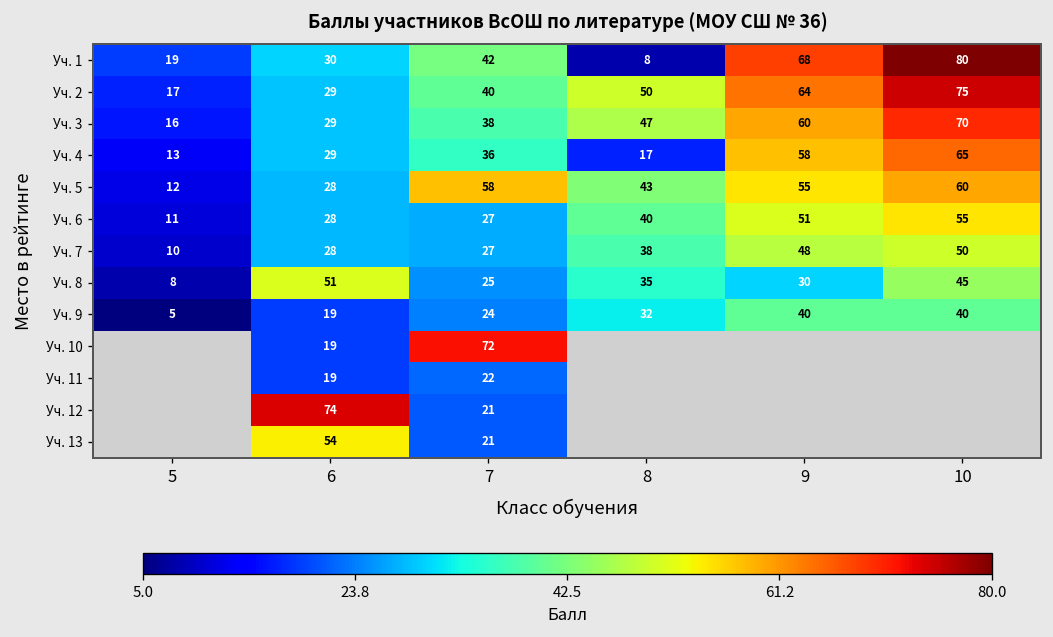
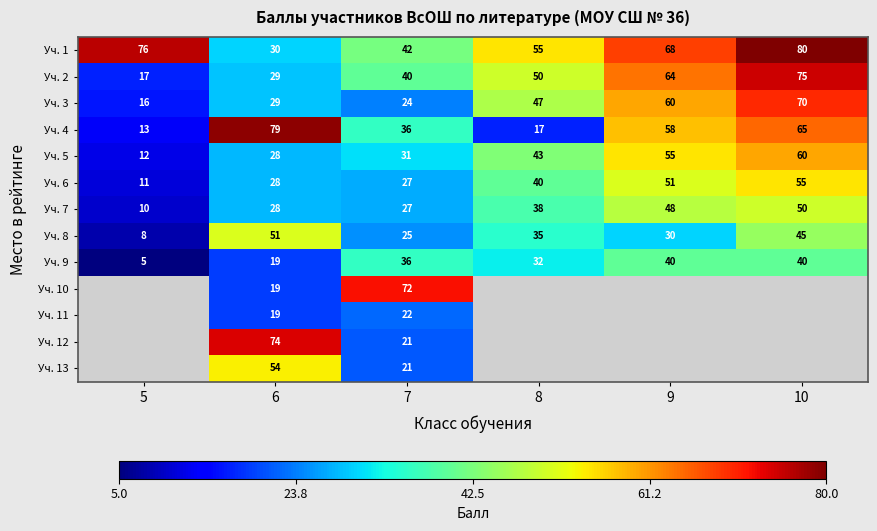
  {
    "Уч. 1": {
-     "5": 19,
+     "5": 76,
      "6": 30,
      "7": 42,
-     "8": 8,
+     "8": 55,
      "9": 68,
      "10": 80
    },
    "Уч. 2": {
      "5": 17,
      "6": 29,
      "7": 40,
      "8": 50,
      "9": 64,
      "10": 75
    },
    "Уч. 3": {
      "5": 16,
      "6": 29,
-     "7": 38,
+     "7": 24,
      "8": 47,
      "9": 60,
      "10": 70
    },
    "Уч. 4": {
      "5": 13,
-     "6": 29,
+     "6": 79,
      "7": 36,
      "8": 17,
      "9": 58,
      "10": 65
    },
    "Уч. 5": {
      "5": 12,
      "6": 28,
-     "7": 58,
+     "7": 31,
      "8": 43,
      "9": 55,
      "10": 60
    },
    "Уч. 6": {
      "5": 11,
      "6": 28,
      "7": 27,
      "8": 40,
      "9": 51,
      "10": 55
    },
    "Уч. 7": {
      "5": 10,
      "6": 28,
      "7": 27,
      "8": 38,
      "9": 48,
      "10": 50
    },
    "Уч. 8": {
      "5": 8,
      "6": 51,
      "7": 25,
      "8": 35,
      "9": 30,
      "10": 45
    },
    "Уч. 9": {
      "5": 5,
      "6": 19,
-     "7": 24,
+     "7": 36,
      "8": 32,
      "9": 40,
      "10": 40
    },
    "Уч. 10": {
      "6": 19,
      "7": 72
    },
    "Уч. 11": {
      "6": 19,
      "7": 22
    },
    "Уч. 12": {
      "6": 74,
      "7": 21
    },
    "Уч. 13": {
      "6": 54,
      "7": 21
    }
  }
